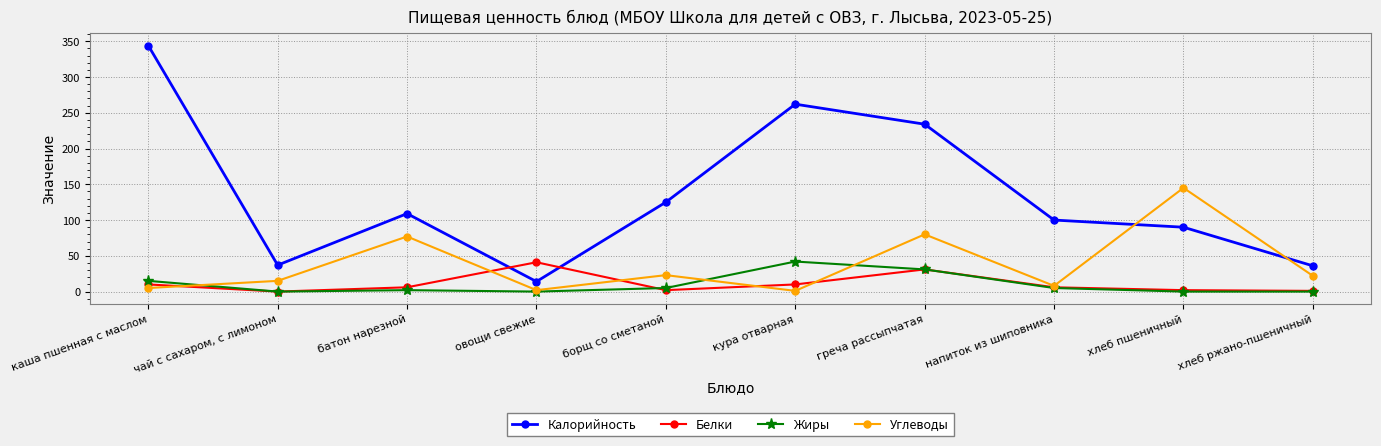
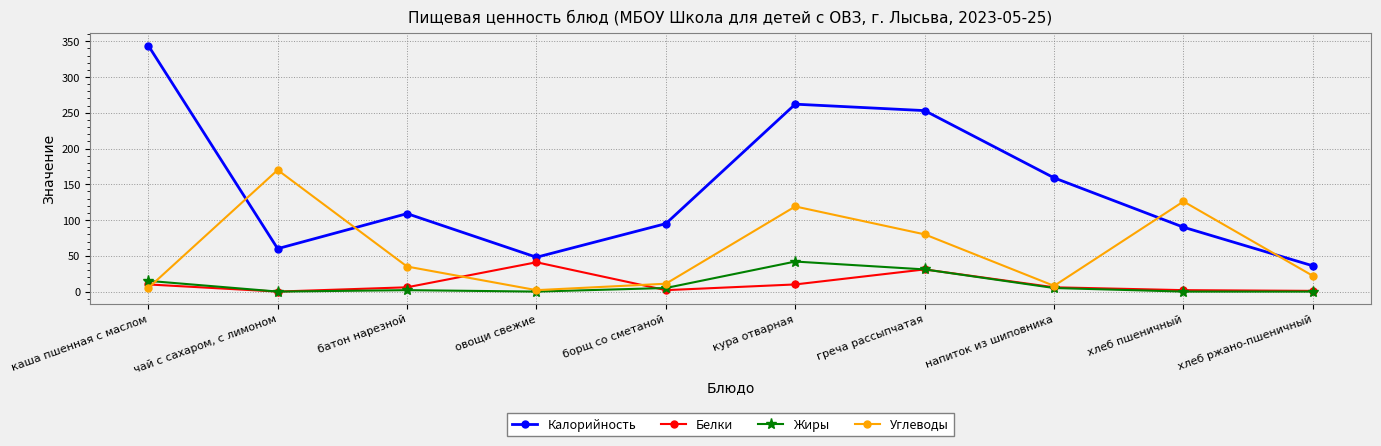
  {
    "Калорийность": {
      "каша пшенная с маслом": 340,
-     "чай с сахаром, с лимоном": 40,
+     "чай с сахаром, с лимоном": 60,
      "батон нарезной": 110,
-     "овощи свежие": 10,
-     "борщ со сметаной": 130,
+     "овощи свежие": 50,
+     "борщ со сметаной": 100,
      "кура отварная": 260,
-     "греча рассыпчатая": 230,
-     "напиток из шиповника": 100,
+     "греча рассыпчатая": 250,
+     "напиток из шиповника": 160,
      "хлеб пшеничный": 90,
      "хлеб ржано-пшеничный": 40
    },
    "Белки": {
      "каша пшенная с маслом": 10,
      "батон нарезной": 10,
      "овощи свежие": 40,
      "кура отварная": 10
    },
    "Жиры": {
      "каша пшенная с маслом": 20,
      "батон нарезной": 0,
      "кура отварная": 40
    },
    "Углеводы": {
      "каша пшенная с маслом": 10,
-     "чай с сахаром, с лимоном": 20,
-     "батон нарезной": 80,
-     "борщ со сметаной": 20,
-     "кура отварная": 0,
+     "чай с сахаром, с лимоном": 170,
+     "батон нарезной": 40,
+     "борщ со сметаной": 10,
+     "кура отварная": 120,
      "греча рассыпчатая": 80,
-     "хлеб пшеничный": 150,
+     "хлеб пшеничный": 130,
      "хлеб ржано-пшеничный": 20
    }
  }
